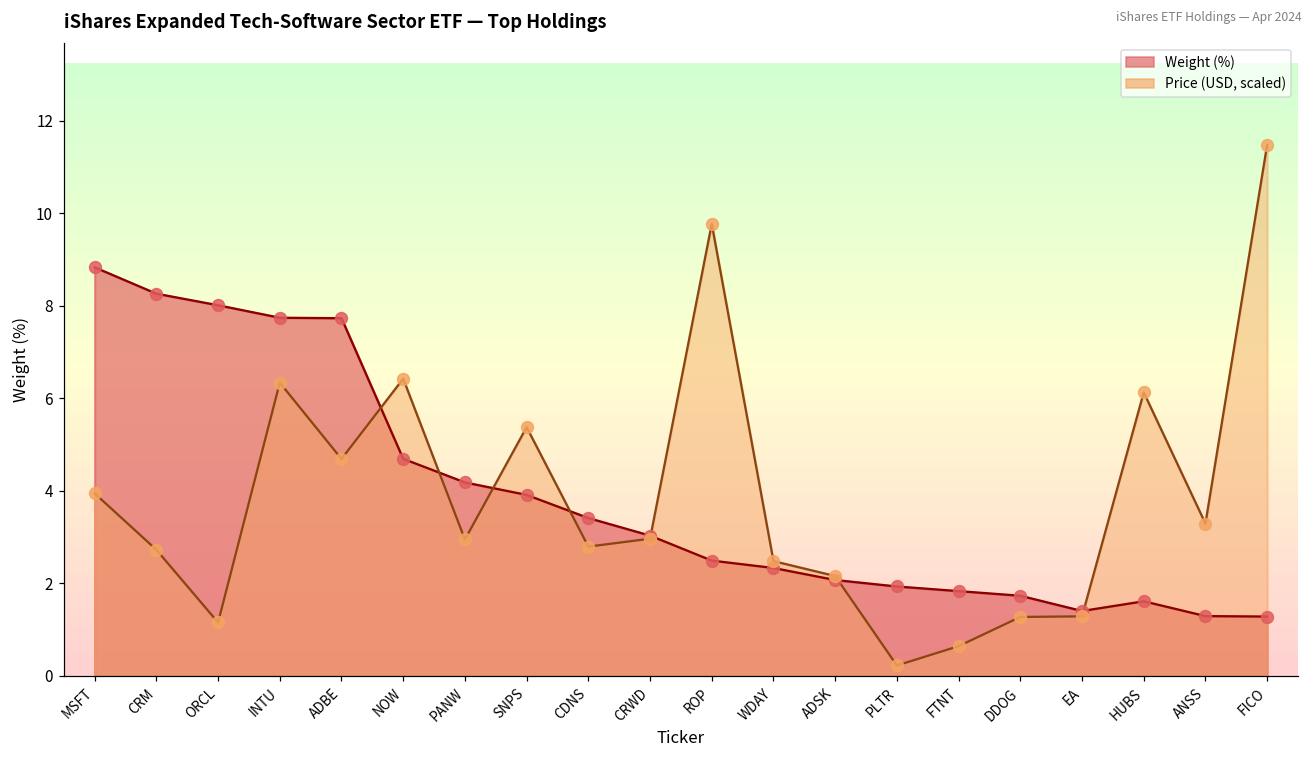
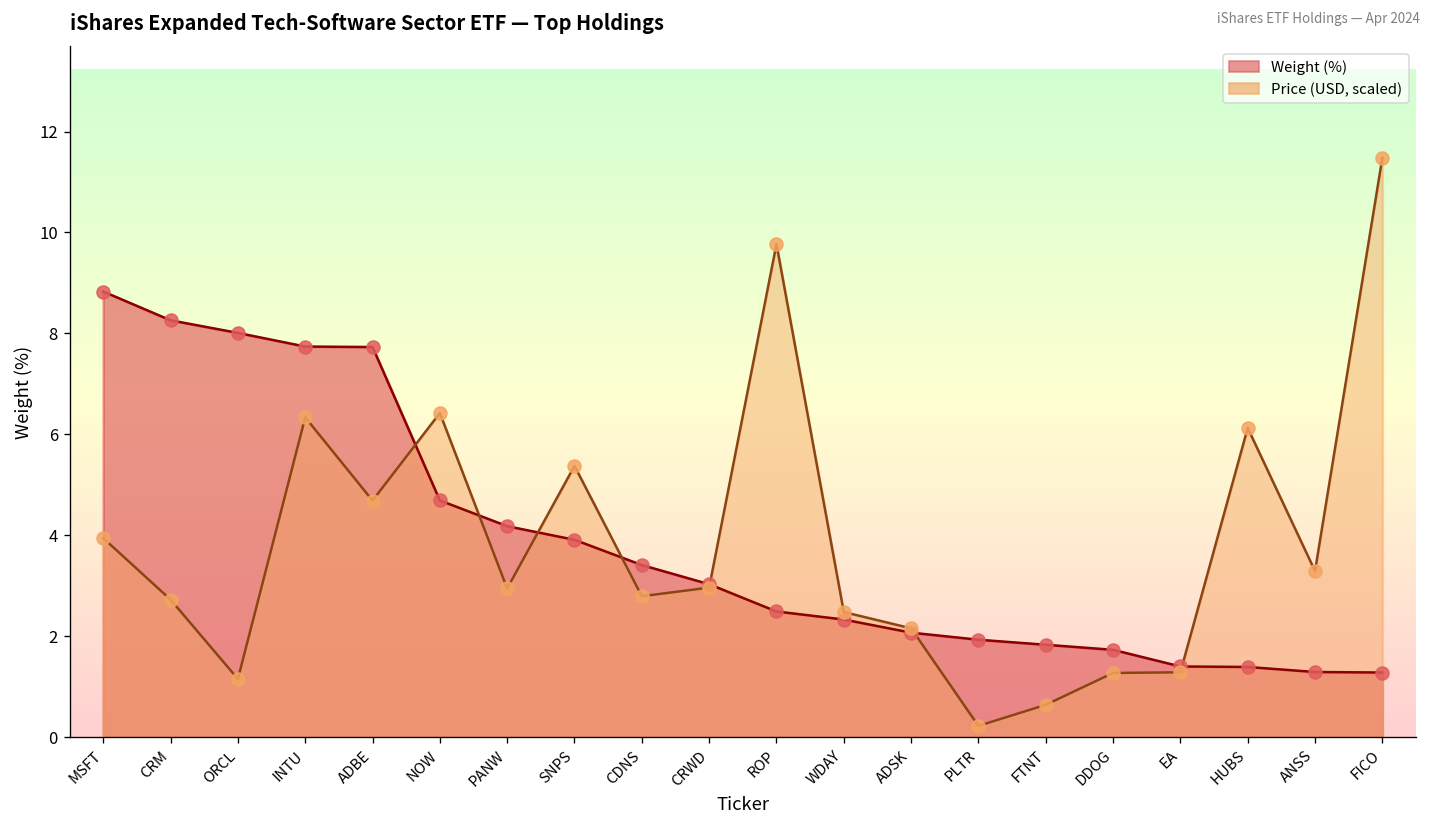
  {
    "Weight (%)": {
      "MSFT": 8.8,
      "CRM": 8.3,
      "ORCL": 8.0,
      "INTU": 7.7,
      "ADBE": 7.7,
      "NOW": 4.7,
      "PANW": 4.2,
      "SNPS": 3.9,
      "CDNS": 3.4,
      "CRWD": 3.0,
      "ROP": 2.5,
      "WDAY": 2.3,
      "ADSK": 2.1,
      "PLTR": 1.9,
      "FTNT": 1.8,
      "DDOG": 1.7,
      "EA": 1.4,
-     "HUBS": 1.6,
+     "HUBS": 1.4,
      "ANSS": 1.3,
      "FICO": 1.3
    },
    "Price (USD, scaled)": {
      "MSFT": 3.9,
      "CRM": 2.7,
      "ORCL": 1.2,
      "INTU": 6.3,
      "ADBE": 4.7,
      "NOW": 6.4,
      "PANW": 2.9,
      "SNPS": 5.4,
      "CDNS": 2.8,
      "CRWD": 3.0,
      "ROP": 9.8,
      "WDAY": 2.5,
      "ADSK": 2.2,
      "PLTR": 0.2,
      "FTNT": 0.6,
      "DDOG": 1.3,
      "EA": 1.3,
      "HUBS": 6.1,
      "ANSS": 3.3,
      "FICO": 11.5
    }
  }
